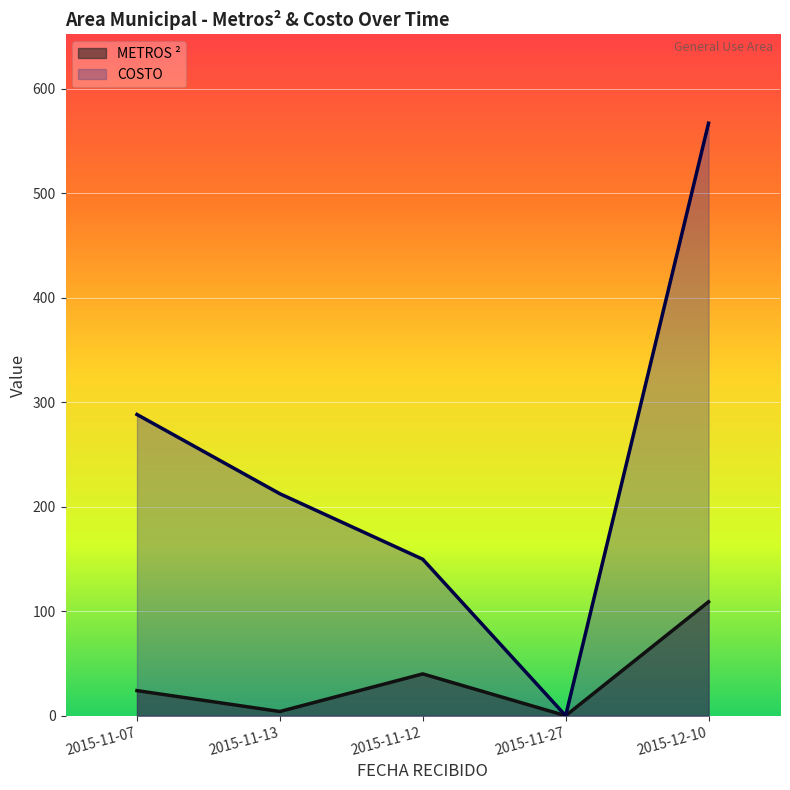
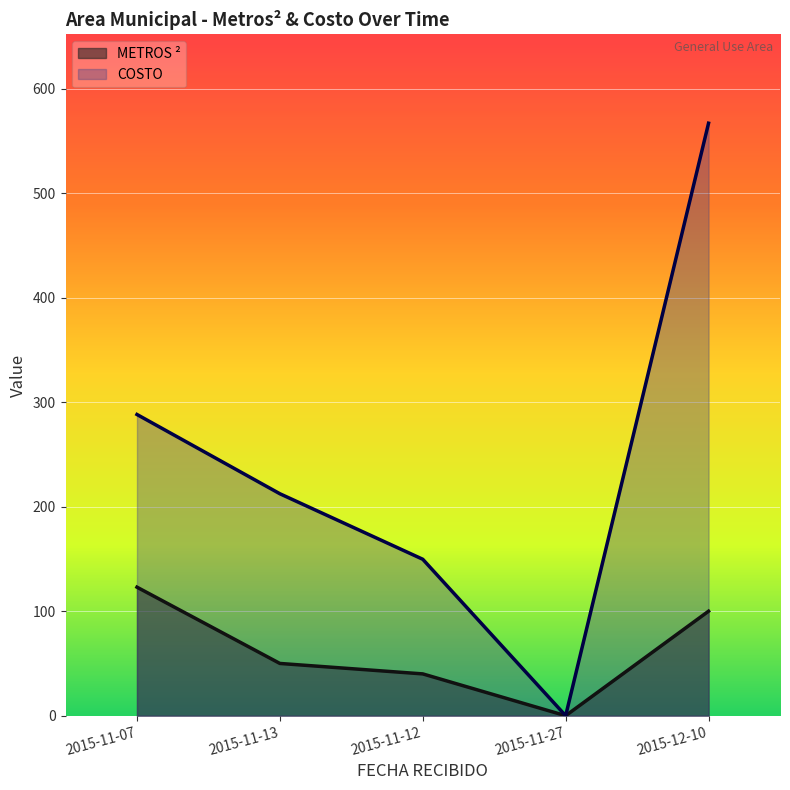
  {
    "METROS ²": {
-     "2015-11-07": 24,
-     "2015-11-13": 4,
+     "2015-11-07": 123,
+     "2015-11-13": 50,
      "2015-11-12": 40,
-     "2015-12-10": 109
+     "2015-12-10": 100
    },
    "COSTO": {
      "2015-11-07": 288,
      "2015-11-13": 212,
      "2015-11-12": 150,
      "2015-12-10": 567
    }
  }
